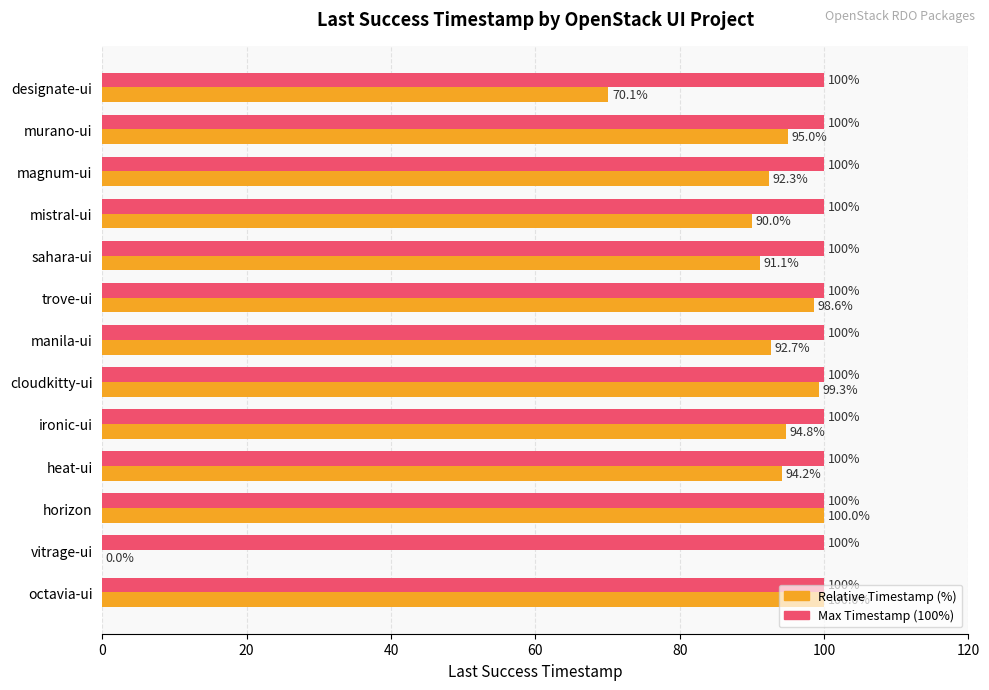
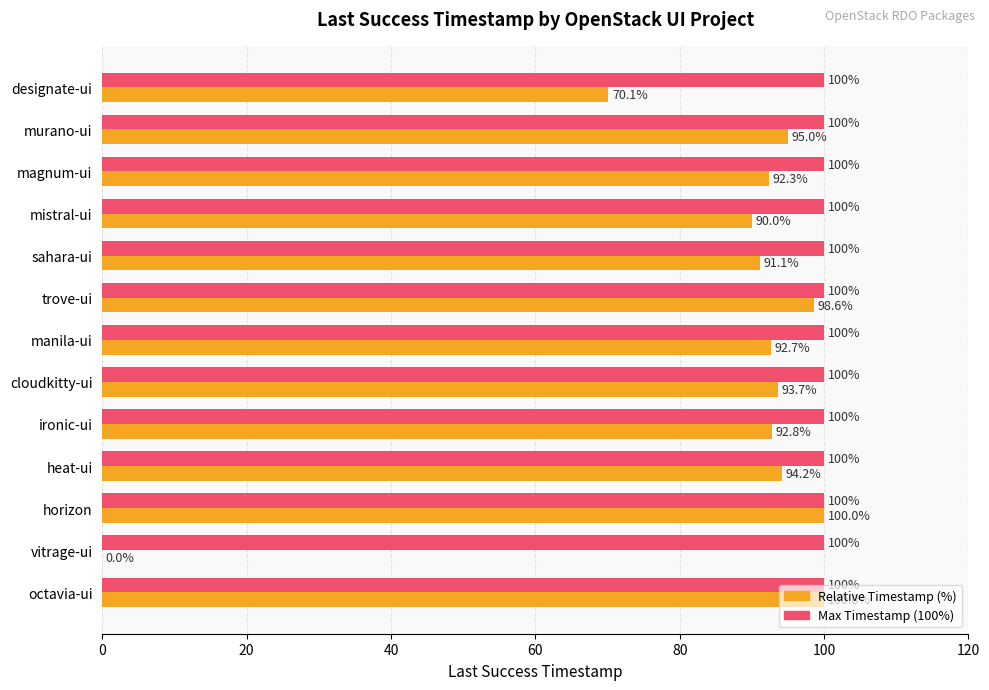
  {
    "Max Timestamp (100%)": {
      "designate-ui": "100%",
      "murano-ui": "100%",
      "magnum-ui": "100%",
      "mistral-ui": "100%",
      "sahara-ui": "100%",
      "trove-ui": "100%",
      "manila-ui": "100%",
      "cloudkitty-ui": "100%",
      "ironic-ui": "100%",
      "heat-ui": "100%",
      "horizon": "100%",
      "vitrage-ui": "100%"
    },
    "Relative Timestamp (%)": {
      "designate-ui": "70.1%",
      "murano-ui": "95.0%",
      "magnum-ui": "92.3%",
      "mistral-ui": "90.0%",
      "sahara-ui": "91.1%",
      "trove-ui": "98.6%",
      "manila-ui": "92.7%",
-     "cloudkitty-ui": "99.3%",
-     "ironic-ui": "94.8%",
+     "cloudkitty-ui": "93.7%",
+     "ironic-ui": "92.8%",
      "heat-ui": "94.2%",
      "horizon": "100.0%",
      "vitrage-ui": "0.0%"
    }
  }
